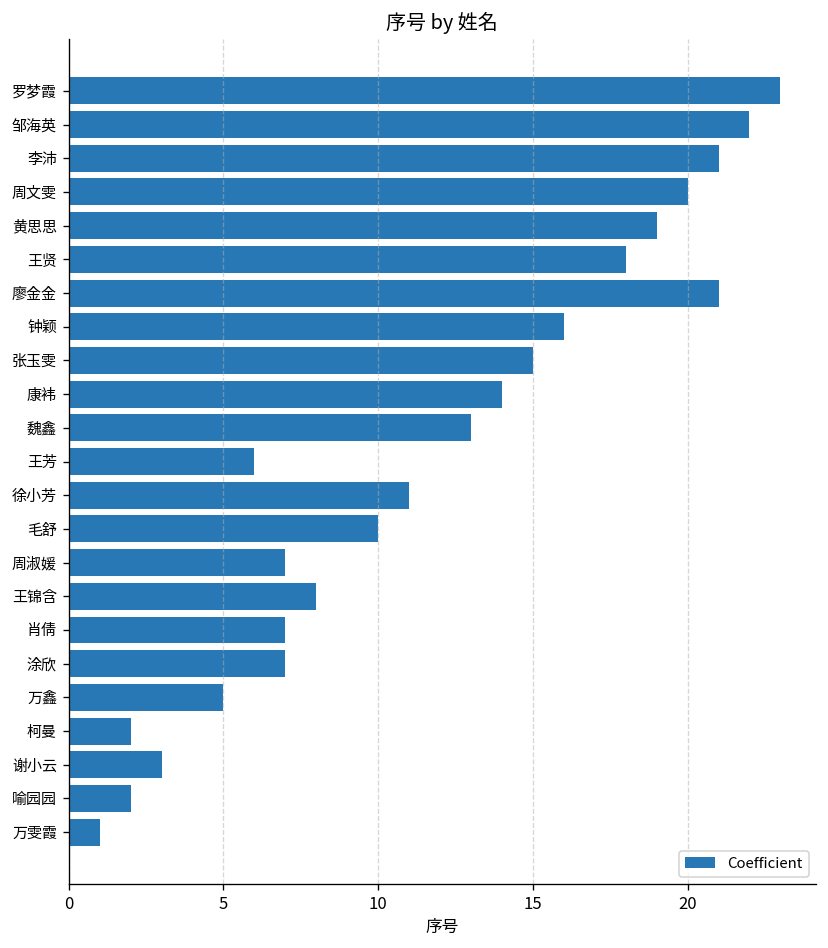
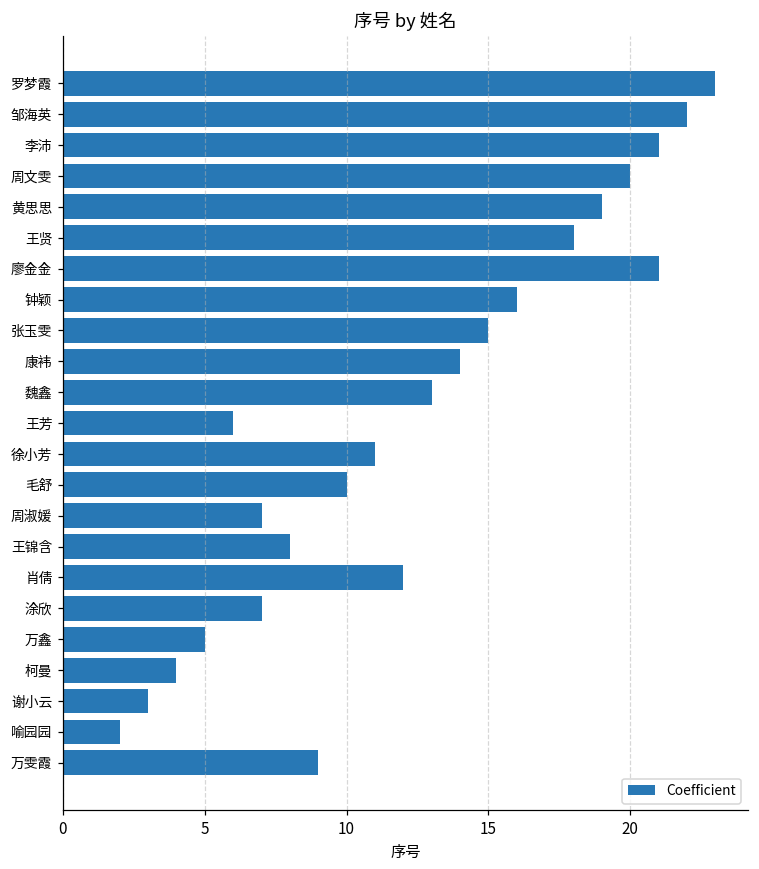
  {
    "罗梦霞": 23,
    "邹海英": 22,
    "李沛": 21,
    "周文雯": 20,
    "黄思思": 19,
    "王贤": 18,
    "廖金金": 21,
    "钟颖": 16,
    "张玉雯": 15,
    "康袆": 14,
    "魏鑫": 13,
    "王芳": 6,
    "徐小芳": 11,
    "毛舒": 10,
    "周淑媛": 7,
    "王锦含": 8,
-   "肖倩": 7,
+   "肖倩": 12,
    "涂欣": 7,
    "万鑫": 5,
-   "柯曼": 2,
+   "柯曼": 4,
    "谢小云": 3,
    "喻园园": 2,
-   "万雯霞": 1
+   "万雯霞": 9
  }
